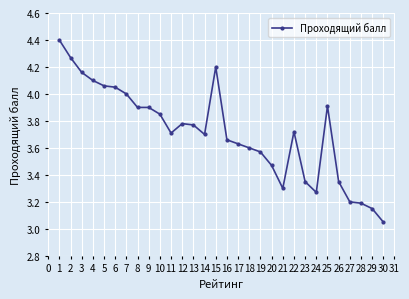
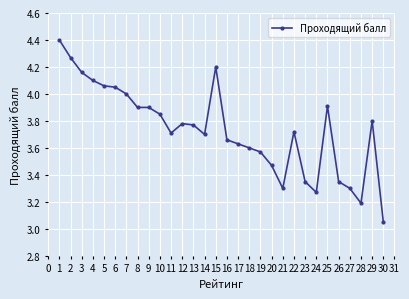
  {
    "1": 4.40,
    "2": 4.27,
    "3": 4.16,
    "4": 4.10,
    "5": 4.06,
    "6": 4.05,
    "7": 4.00,
    "8": 3.90,
    "9": 3.90,
    "10": 3.85,
    "11": 3.71,
    "12": 3.78,
    "13": 3.77,
    "14": 3.70,
    "15": 4.20,
    "16": 3.66,
    "17": 3.63,
    "18": 3.60,
    "19": 3.57,
    "20": 3.47,
    "21": 3.30,
    "22": 3.72,
    "23": 3.35,
    "24": 3.27,
    "25": 3.91,
    "26": 3.35,
-   "27": 3.2,
+   "27": 3.3,
    "28": 3.19,
-   "29": 3.15,
+   "29": 3.80,
    "30": 3.05
  }
